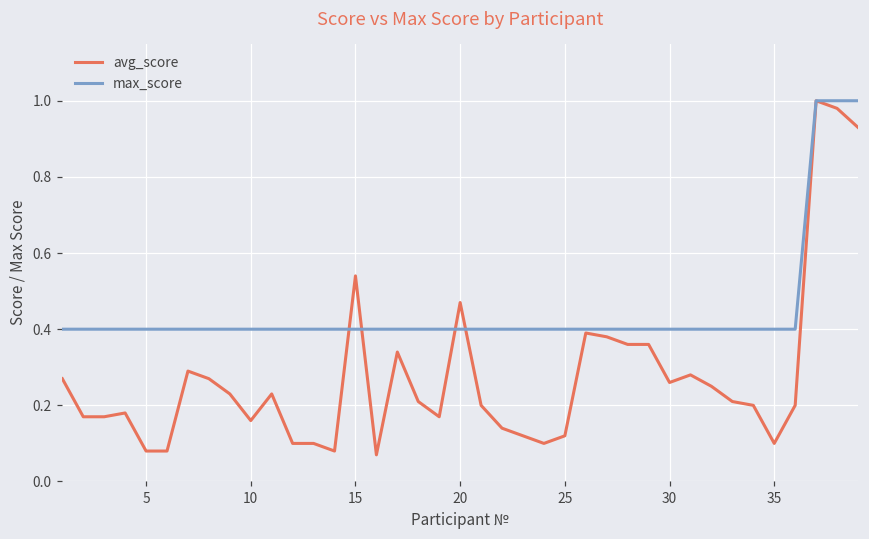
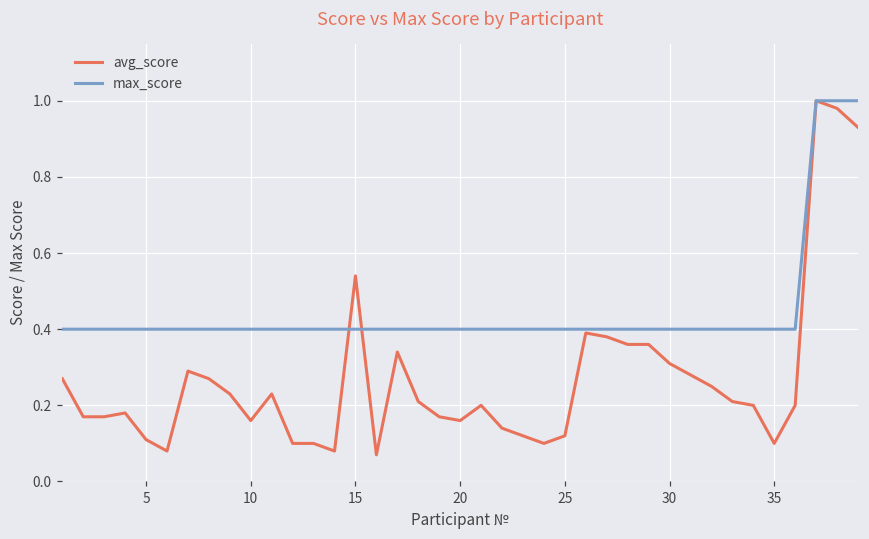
  {
    "avg_score": {
-     "5": 0.08,
+     "5": 0.11,
      "10": 0.16,
      "15": 0.54,
-     "20": 0.47,
+     "20": 0.16,
      "25": 0.12,
-     "30": 0.26,
+     "30": 0.31,
      "35": 0.10
    },
    "max_score": {
      "5": 0.40,
      "10": 0.40,
      "15": 0.40,
      "20": 0.40,
      "25": 0.40,
      "30": 0.40,
      "35": 0.40
    }
  }
